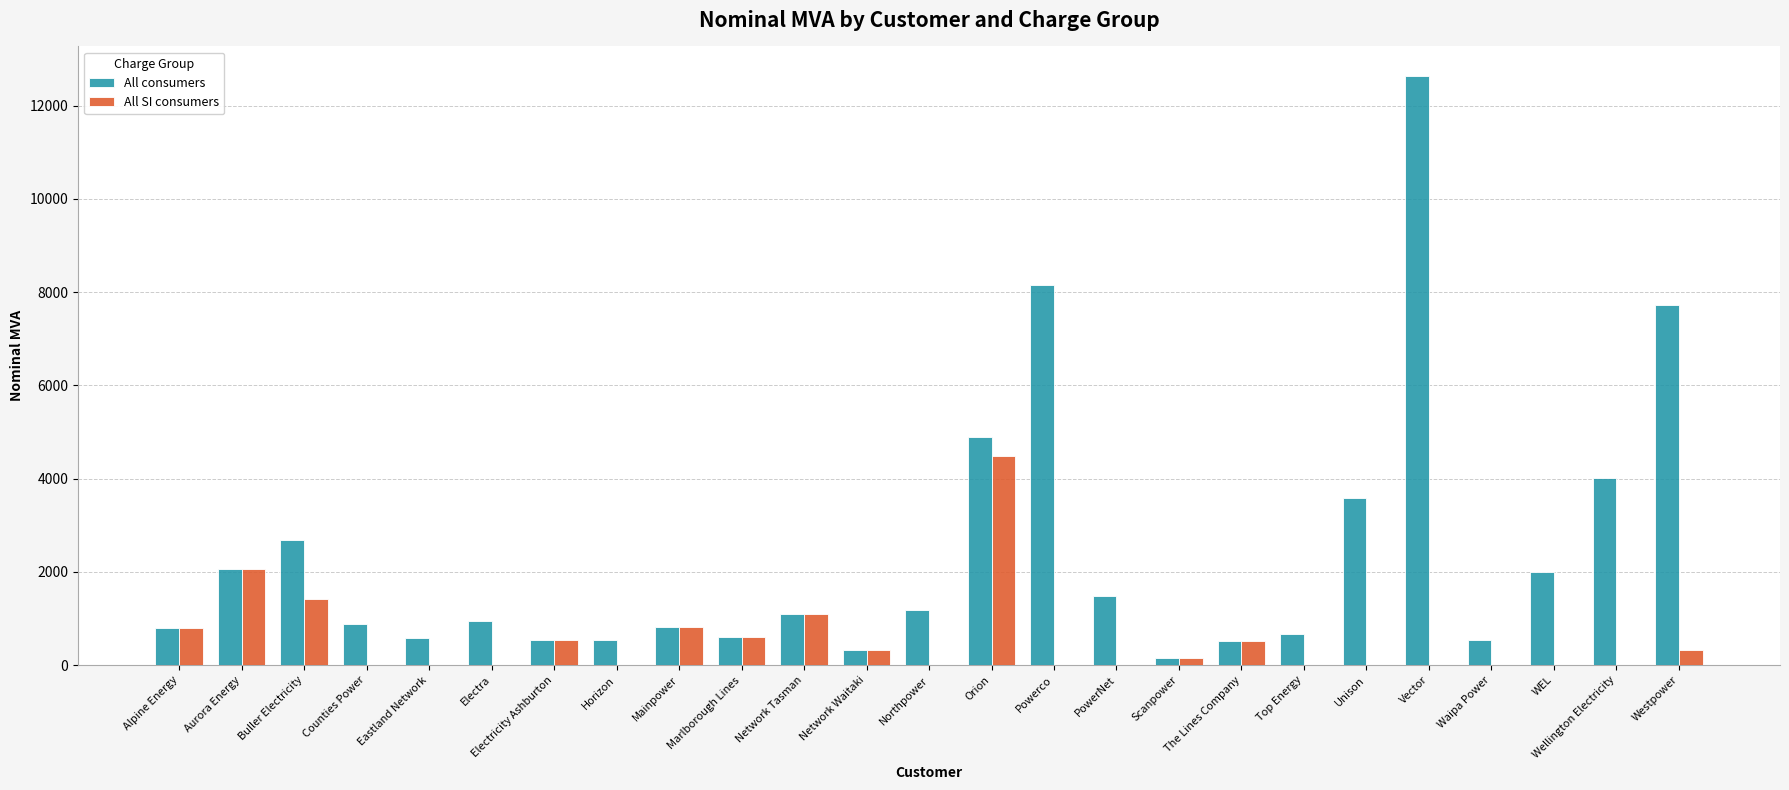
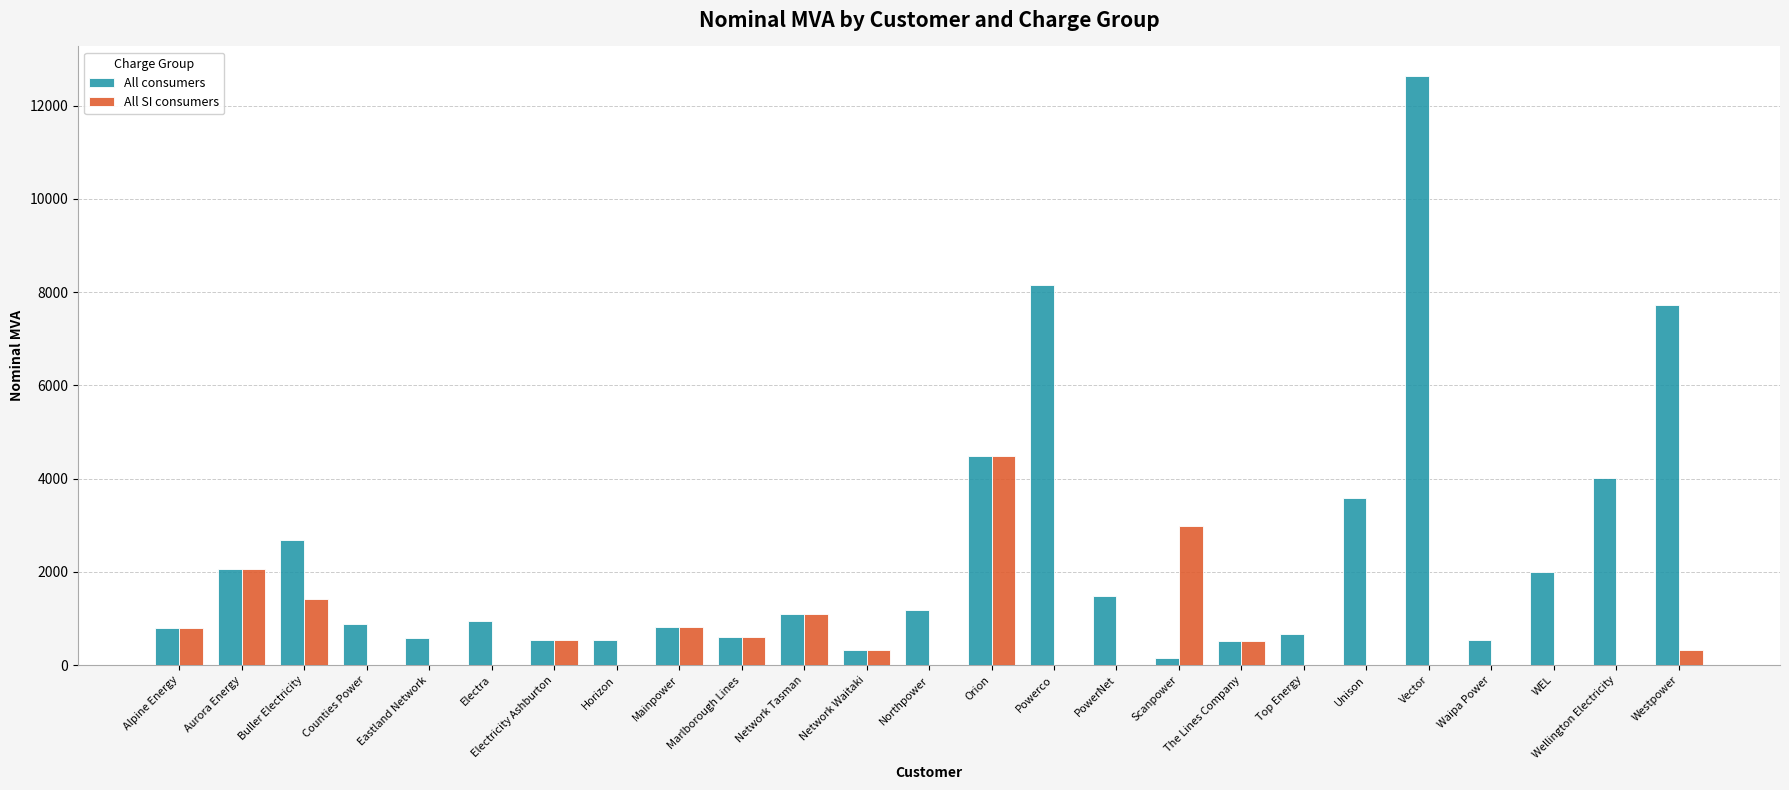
  {
    "All consumers": {
      "Alpine Energy": 800,
      "Aurora Energy": 2100,
      "Buller Electricity": 2700,
      "Counties Power": 900,
      "Eastland Network": 600,
      "Electra": 900,
      "Electricity Ashburton": 500,
      "Horizon": 600,
      "Mainpower": 800,
      "Marlborough Lines": 600,
      "Network Tasman": 1100,
      "Network Waitaki": 300,
      "Northpower": 1200,
-     "Orion": 4900,
+     "Orion": 4500,
      "Powerco": 8200,
      "PowerNet": 1500,
      "Scanpower": 100,
      "The Lines Company": 500,
      "Top Energy": 700,
      "Unison": 3600,
      "Vector": 12600,
      "Waipa Power": 500,
      "WEL": 2000,
      "Wellington Electricity": 4000,
      "Westpower": 7700
    },
    "All SI consumers": {
      "Alpine Energy": 800,
      "Aurora Energy": 2100,
      "Buller Electricity": 1400,
      "Counties Power": 0,
      "Eastland Network": 0,
      "Electra": 0,
      "Electricity Ashburton": 500,
      "Horizon": 0,
      "Mainpower": 800,
      "Marlborough Lines": 600,
      "Network Tasman": 1100,
      "Network Waitaki": 300,
      "Northpower": 0,
      "Orion": 4500,
      "Powerco": 0,
      "PowerNet": 0,
-     "Scanpower": 100,
+     "Scanpower": 3000,
      "The Lines Company": 500,
      "Top Energy": 0,
      "Unison": 0,
      "Vector": 0,
      "Waipa Power": 0,
      "WEL": 0,
      "Wellington Electricity": 0,
      "Westpower": 300
    }
  }
